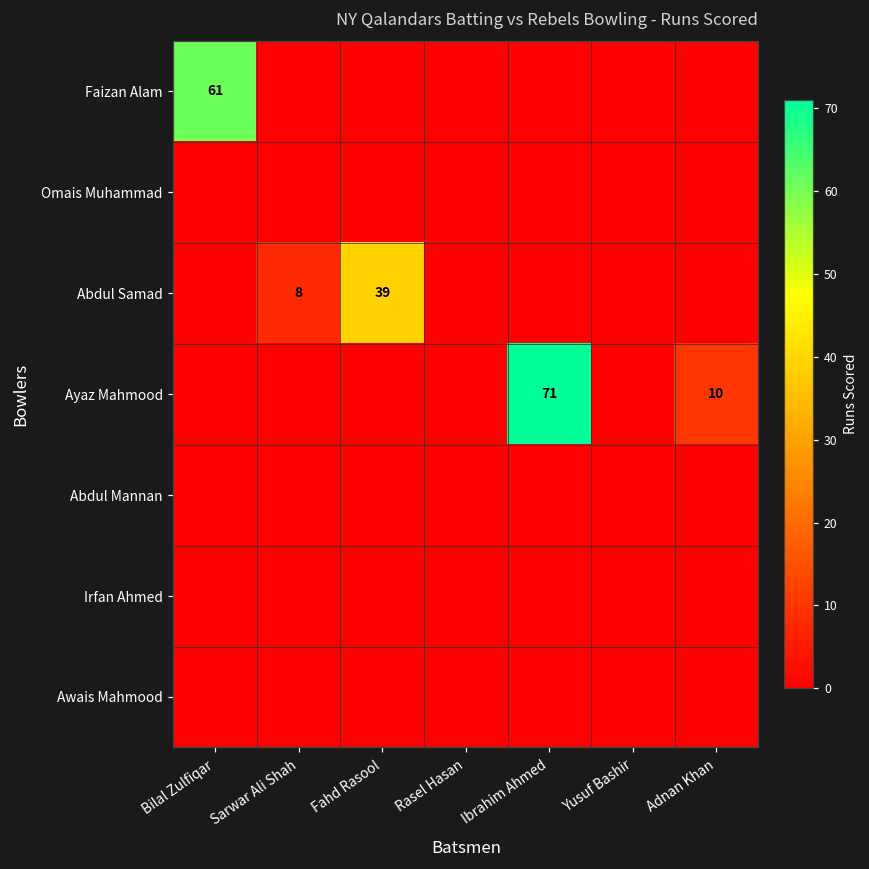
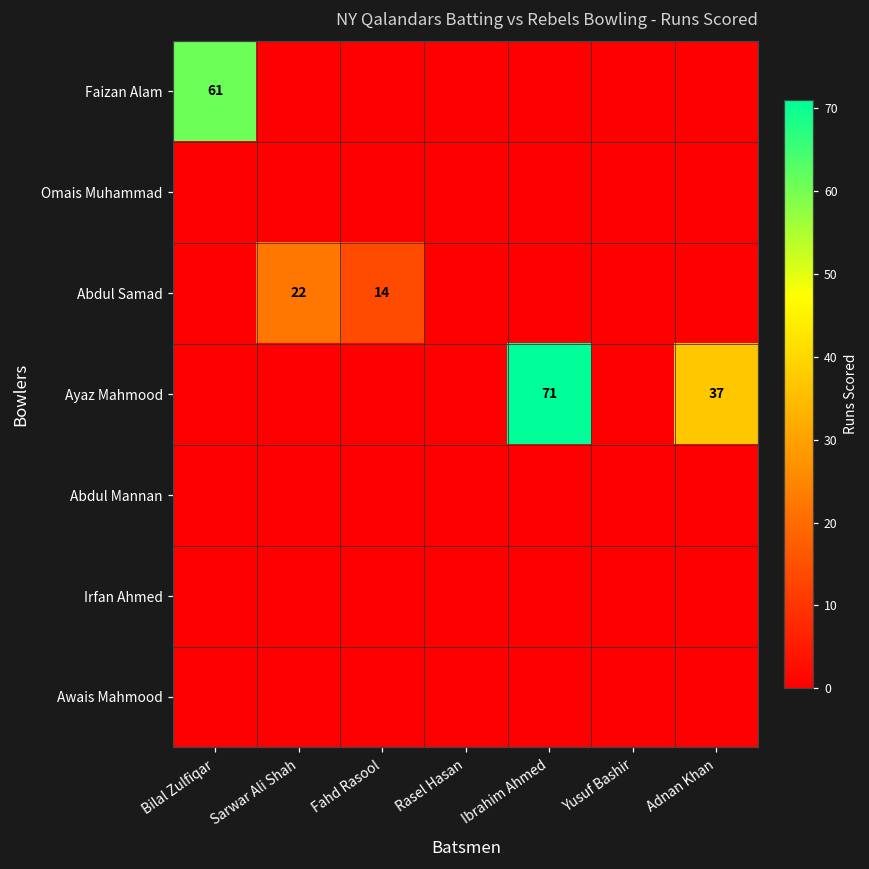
  {
    "Faizan Alam": {
      "Bilal Zulfiqar": 61
    },
    "Abdul Samad": {
-     "Sarwar Ali Shah": 8,
-     "Fahd Rasool": 39
+     "Sarwar Ali Shah": 22,
+     "Fahd Rasool": 14
    },
    "Ayaz Mahmood": {
      "Ibrahim Ahmed": 71,
-     "Adnan Khan": 10
+     "Adnan Khan": 37
    }
  }
